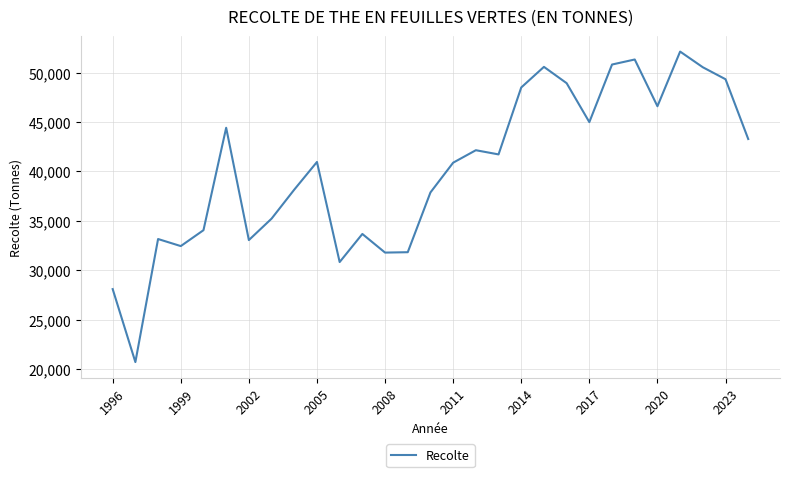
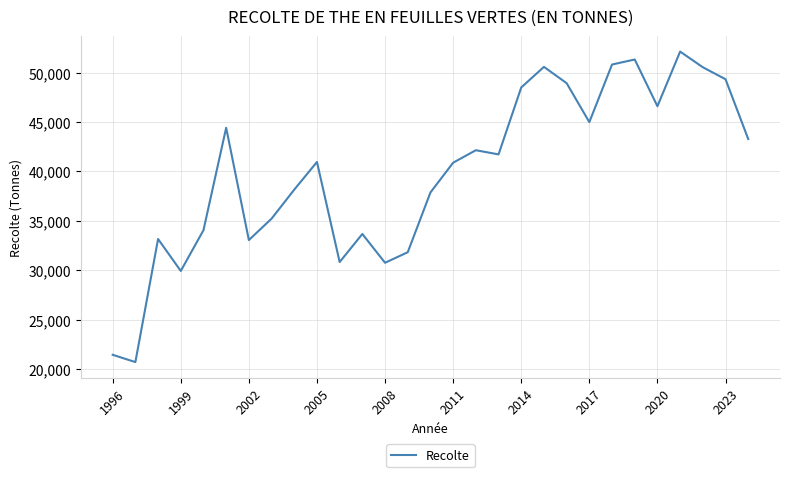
  {
-   "1996": "28,000",
-   "1999": "32,000",
+   "1996": "21,000",
+   "1999": "30,000",
    "2002": "33,000",
    "2005": "41,000",
-   "2008": "32,000",
+   "2008": "31,000",
    "2011": "41,000",
    "2014": "48,000",
    "2017": "45,000",
    "2020": "47,000",
    "2023": "49,000"
  }
